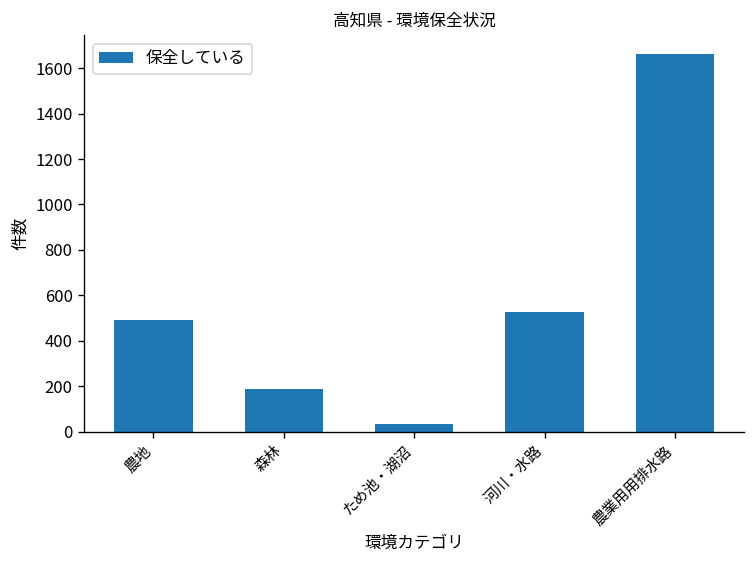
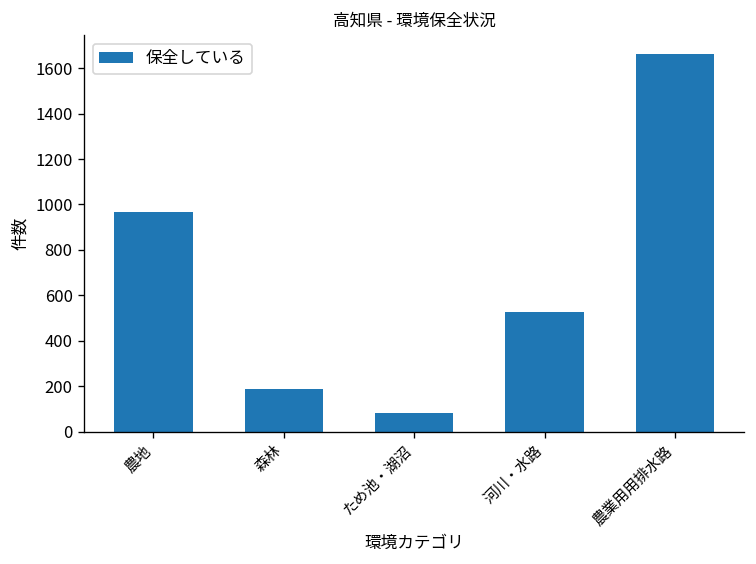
  {
-   "農地": 490,
+   "農地": 970,
    "森林": 190,
-   "ため池・湖沼": 30,
+   "ため池・湖沼": 80,
    "河川・水路": 530,
    "農業用用排水路": 1660
  }
